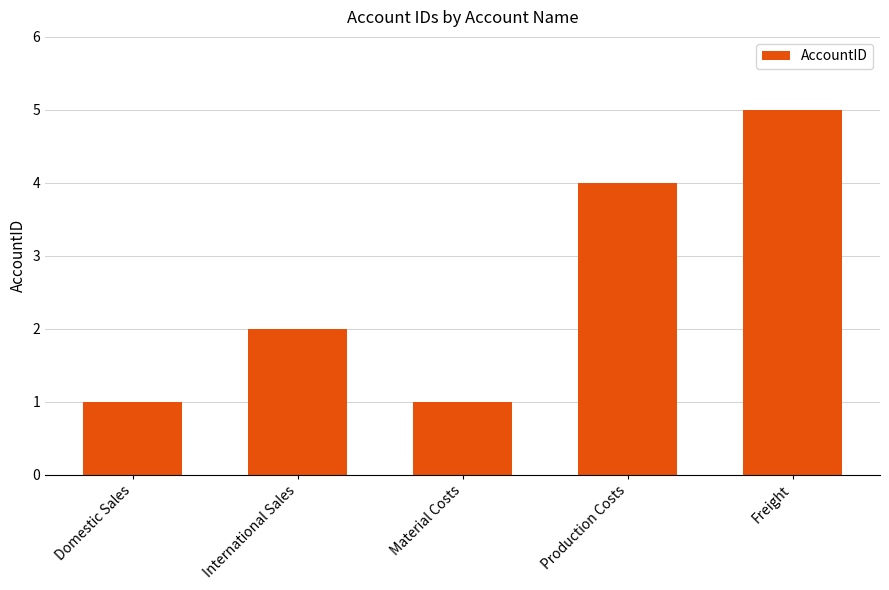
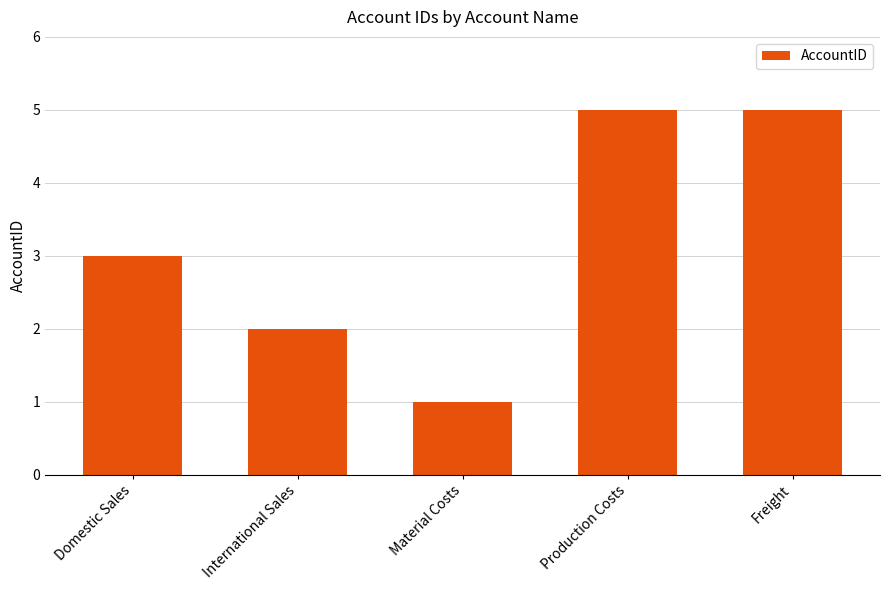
  {
-   "Domestic Sales": 1,
+   "Domestic Sales": 3,
    "International Sales": 2,
    "Material Costs": 1,
-   "Production Costs": 4,
+   "Production Costs": 5,
    "Freight": 5
  }
